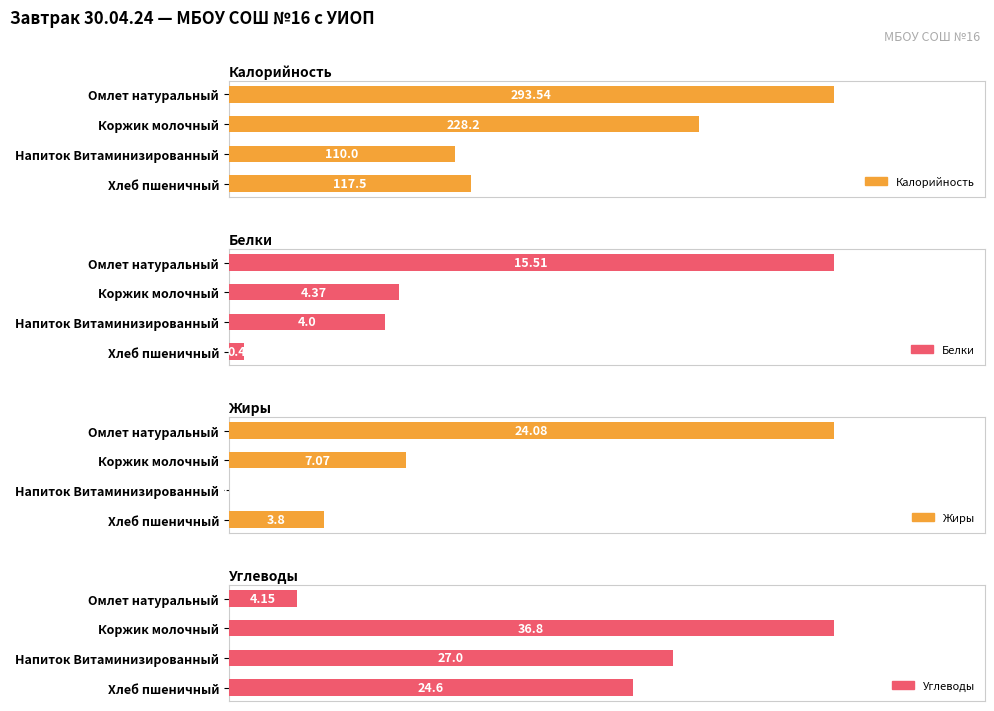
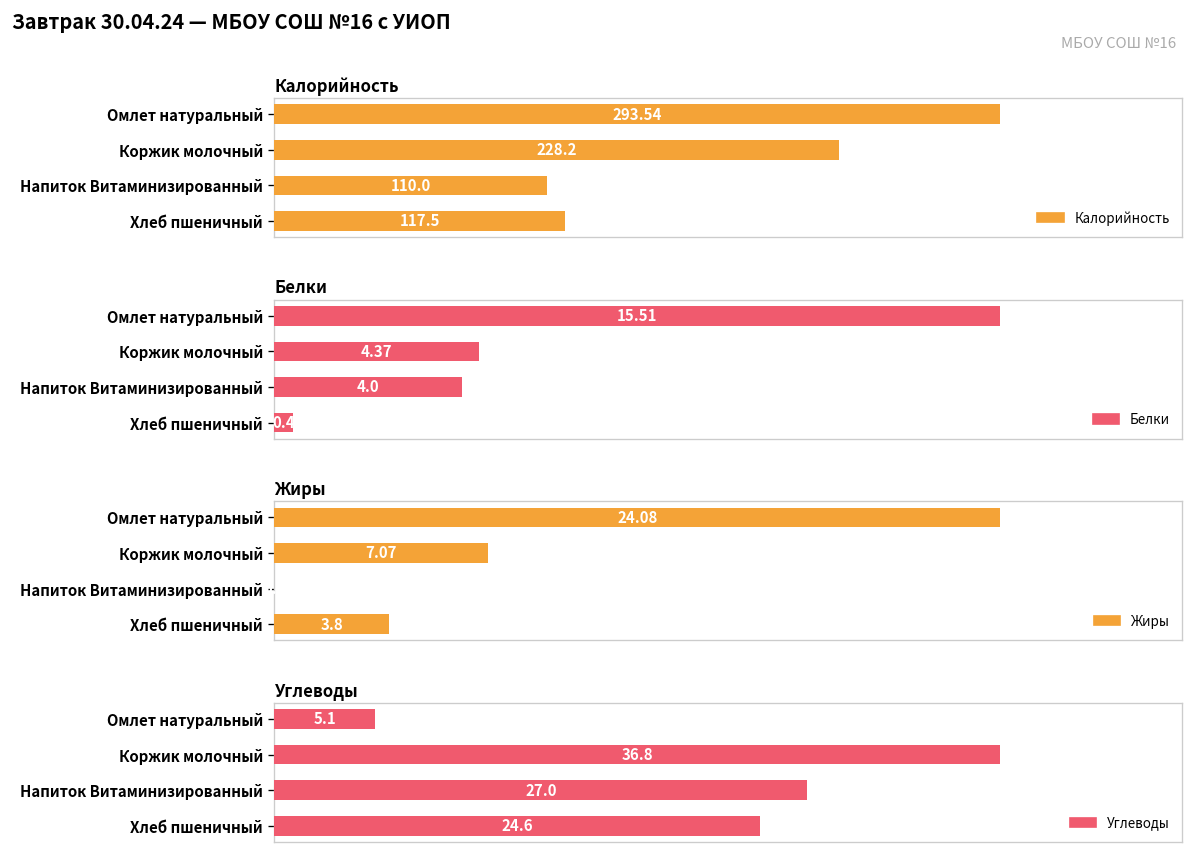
  {
    "Калорийность": {
      "Омлет натуральный": 293.54,
      "Коржик молочный": 228.2,
      "Напиток Витаминизированный": 110.0,
      "Хлеб пшеничный": 117.5
    },
    "Белки": {
      "Омлет натуральный": 15.51,
      "Коржик молочный": 4.37,
      "Напиток Витаминизированный": 4.0,
      "Хлеб пшеничный": 0.4
    },
    "Жиры": {
      "Омлет натуральный": 24.08,
      "Коржик молочный": 7.07,
      "Хлеб пшеничный": 3.8
    },
    "Углеводы": {
-     "Омлет натуральный": 4.15,
+     "Омлет натуральный": 5.1,
      "Коржик молочный": 36.8,
      "Напиток Витаминизированный": 27.0,
      "Хлеб пшеничный": 24.6
    }
  }
